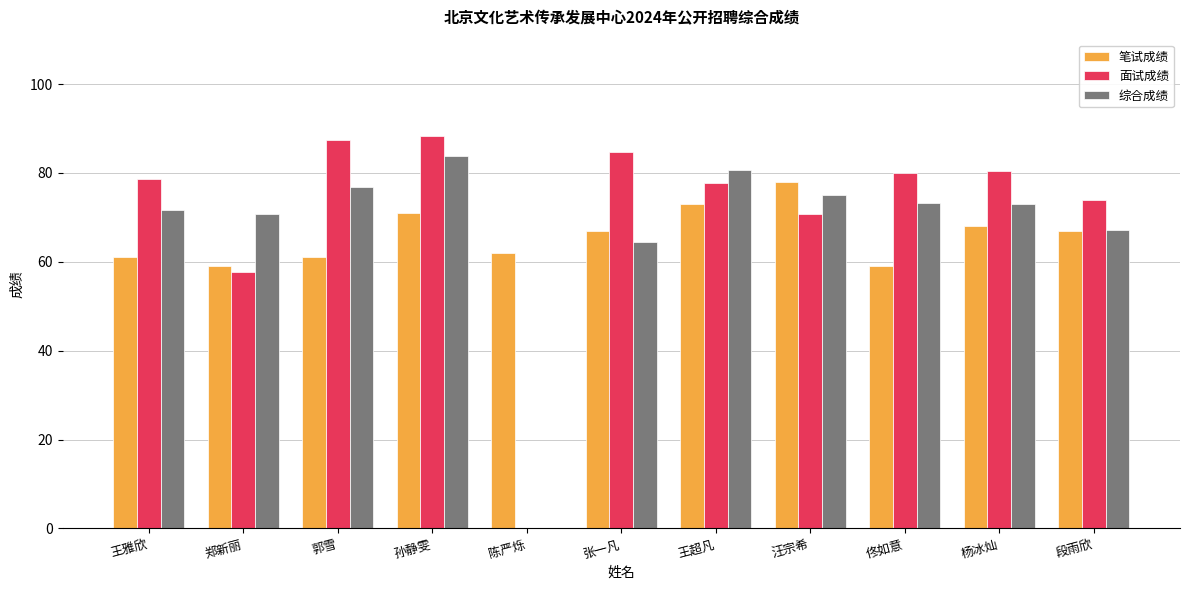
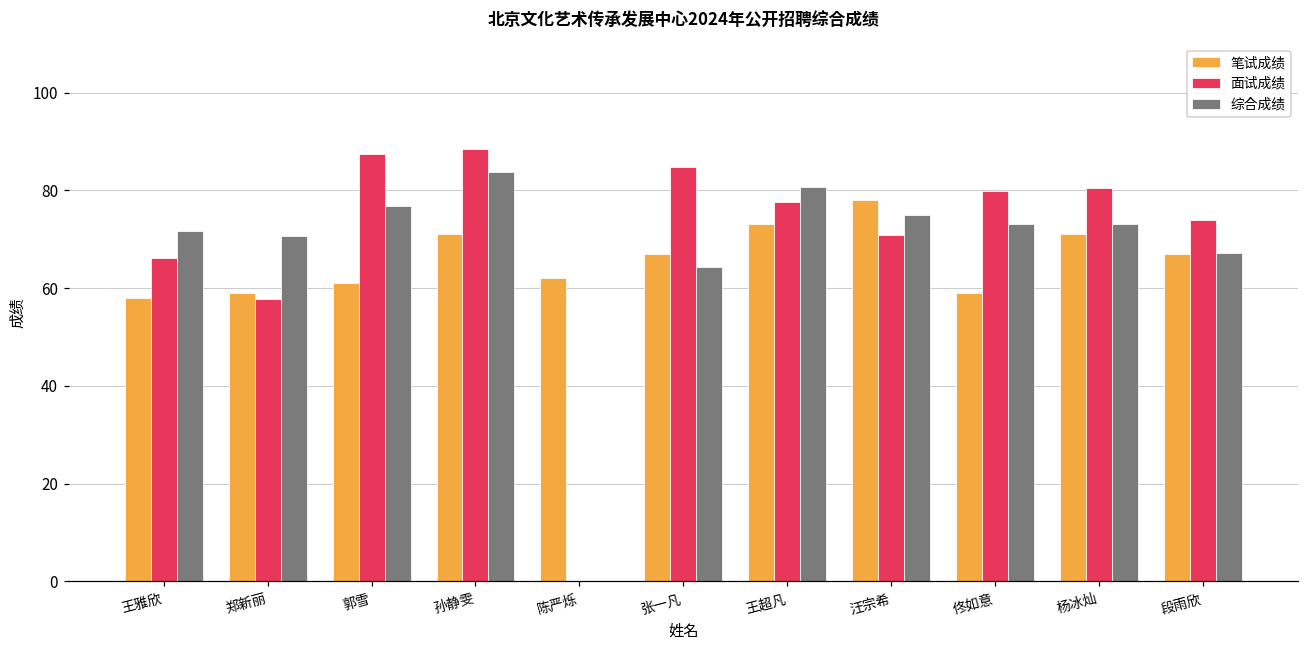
  {
    "笔试成绩": {
-     "王雅欣": 61,
+     "王雅欣": 58,
      "郑新丽": 59,
      "郭雪": 61,
      "孙静雯": 71,
      "陈严烁": 62,
      "张一凡": 67,
      "王超凡": 73,
      "汪宗希": 78,
      "佟如意": 59,
-     "杨冰灿": 68,
+     "杨冰灿": 71,
      "段雨欣": 67
    },
    "面试成绩": {
-     "王雅欣": 79,
+     "王雅欣": 66,
      "郑新丽": 58,
      "郭雪": 87,
      "孙静雯": 88,
      "陈严烁": 0,
      "张一凡": 85,
      "王超凡": 78,
      "汪宗希": 71,
      "佟如意": 80,
      "杨冰灿": 80,
      "段雨欣": 74
    },
    "综合成绩": {
      "王雅欣": 72,
      "郑新丽": 71,
      "郭雪": 77,
      "孙静雯": 84,
      "陈严烁": 0,
      "张一凡": 64,
      "王超凡": 81,
      "汪宗希": 75,
      "佟如意": 73,
      "杨冰灿": 73,
      "段雨欣": 67
    }
  }
